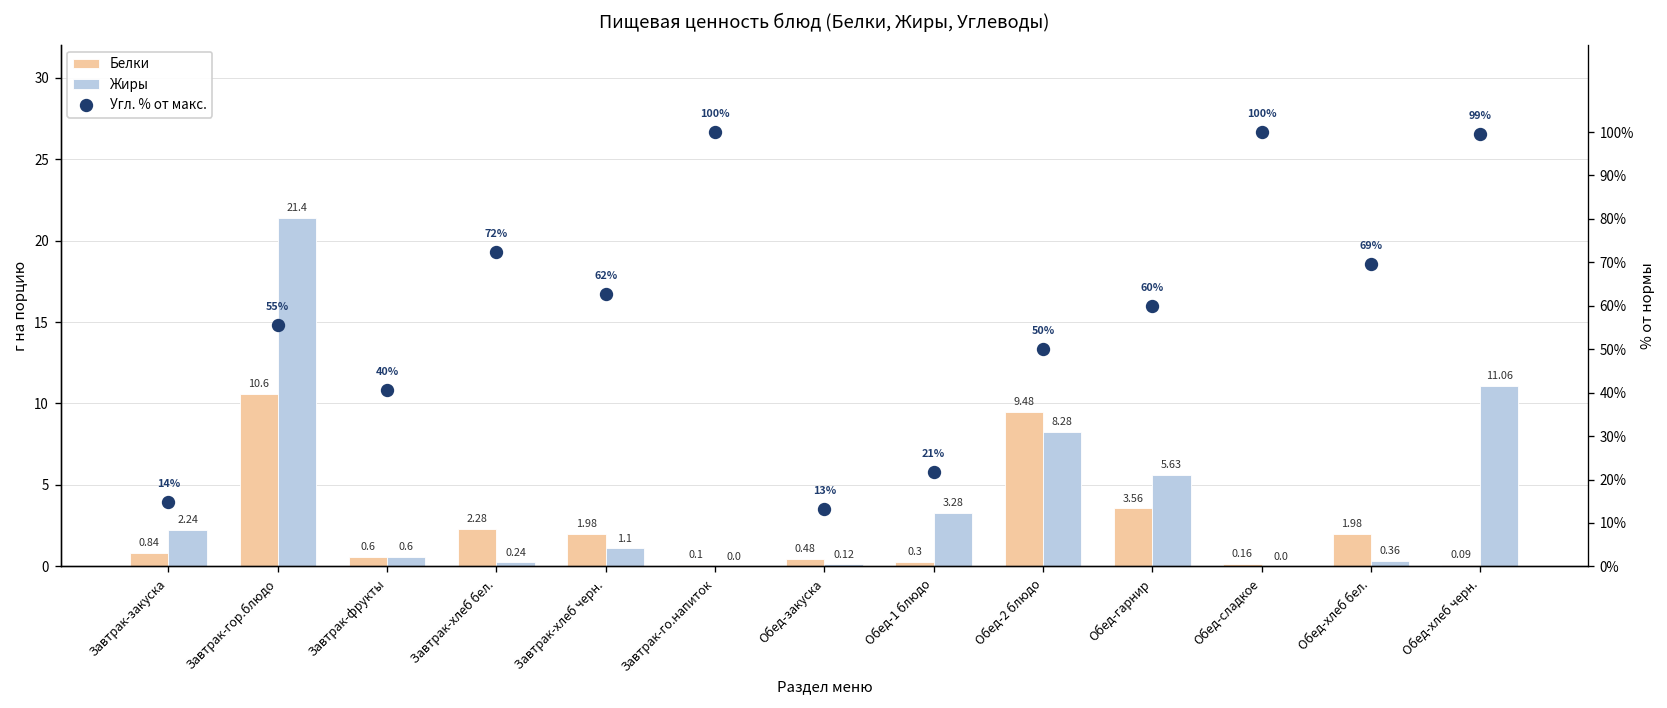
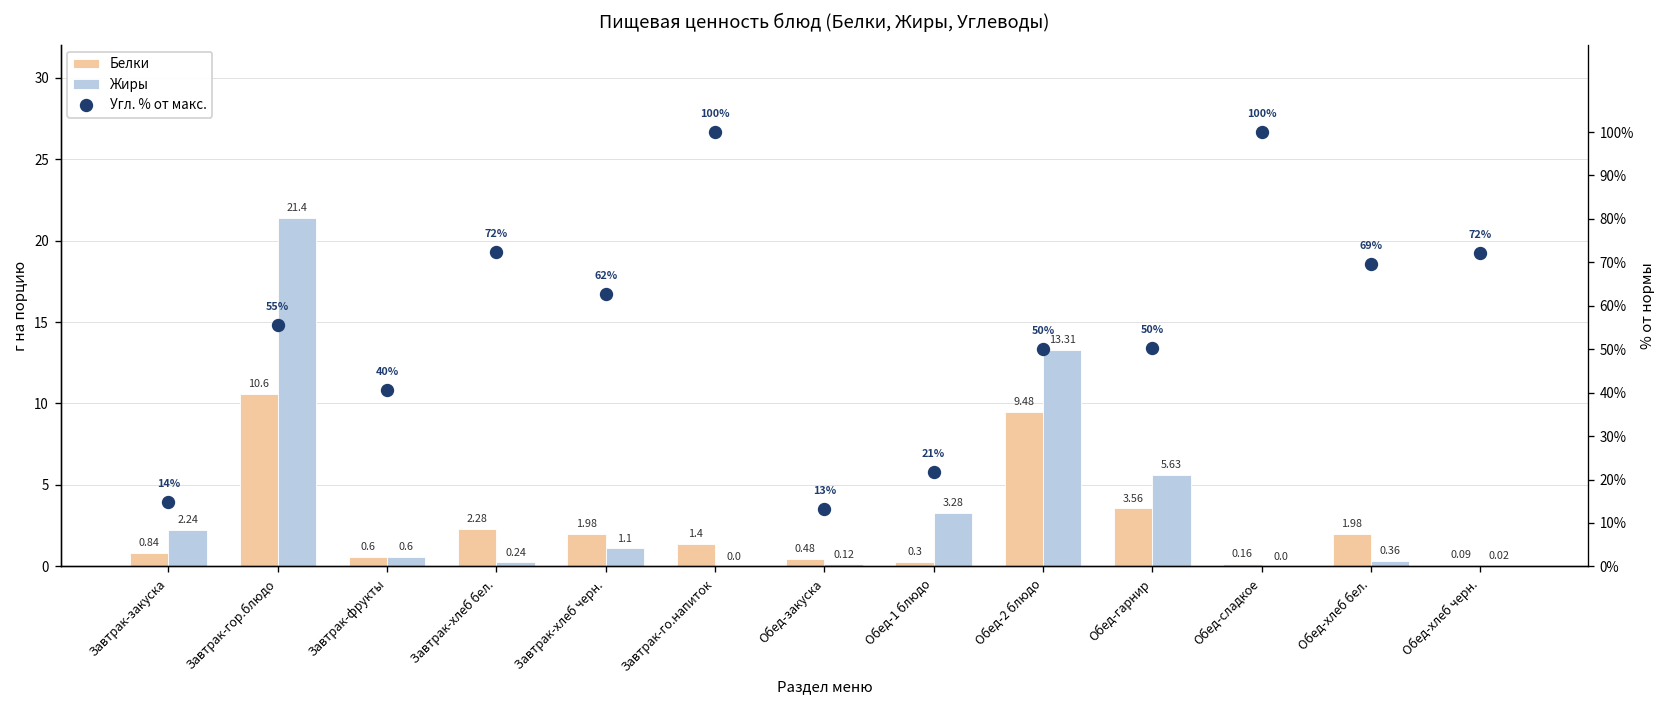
  {
    "Белки": {
      "Завтрак-закуска": "0.84",
      "Завтрак-гор.блюдо": "10.6",
      "Завтрак-фрукты": "0.6",
      "Завтрак-хлеб бел.": "2.28",
      "Завтрак-хлеб черн.": "1.98",
-     "Завтрак-го.напиток": "0.1",
+     "Завтрак-го.напиток": "1.4",
      "Обед-закуска": "0.48",
      "Обед-1 блюдо": "0.3",
      "Обед-2 блюдо": "9.48",
      "Обед-гарнир": "3.56",
      "Обед-сладкое": "0.16",
      "Обед-хлеб бел.": "1.98",
      "Обед-хлеб черн.": "0.09"
    },
    "Жиры": {
      "Завтрак-закуска": "2.24",
      "Завтрак-гор.блюдо": "21.4",
      "Завтрак-фрукты": "0.6",
      "Завтрак-хлеб бел.": "0.24",
      "Завтрак-хлеб черн.": "1.1",
      "Завтрак-го.напиток": "0.0",
      "Обед-закуска": "0.12",
      "Обед-1 блюдо": "3.28",
-     "Обед-2 блюдо": "8.28",
+     "Обед-2 блюдо": "13.31",
      "Обед-гарнир": "5.63",
      "Обед-сладкое": "0.0",
      "Обед-хлеб бел.": "0.36",
-     "Обед-хлеб черн.": "11.06"
+     "Обед-хлеб черн.": "0.02"
    },
    "Угл. % от макс.": {
      "Завтрак-гор.блюдо": "55%",
      "Завтрак-хлеб бел.": "72%",
      "Завтрак-го.напиток": "100%",
      "Обед-закуска": "13%",
      "Обед-2 блюдо": "50%",
-     "Обед-гарнир": "60%",
+     "Обед-гарнир": "50%",
      "Обед-сладкое": "100%",
      "Обед-хлеб бел.": "69%",
-     "Обед-хлеб черн.": "99%"
+     "Обед-хлеб черн.": "72%"
    }
  }
